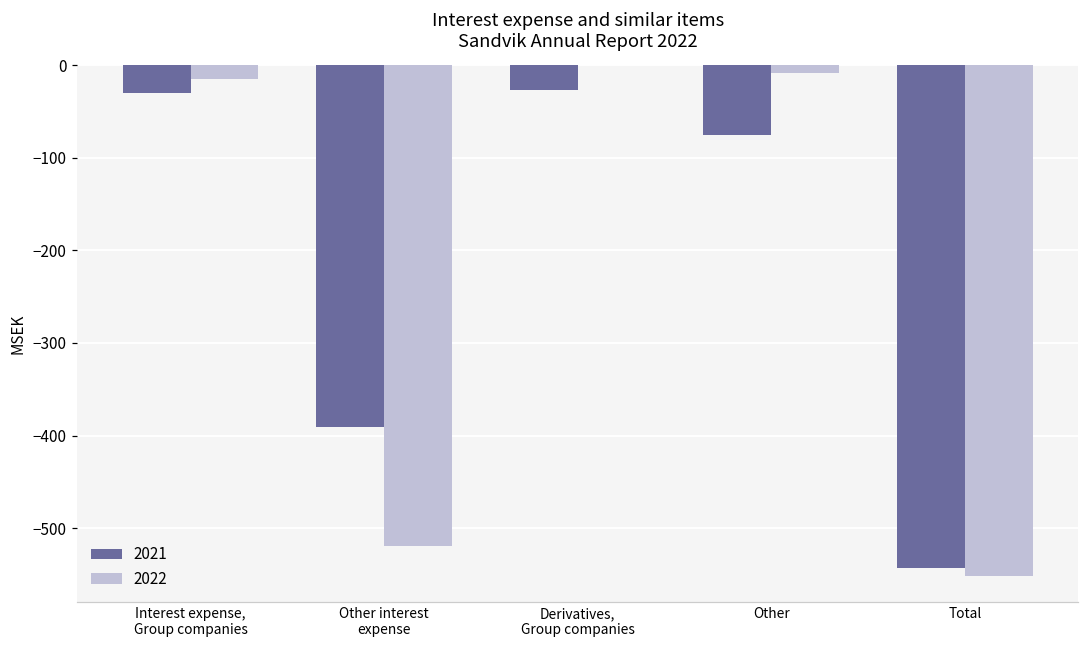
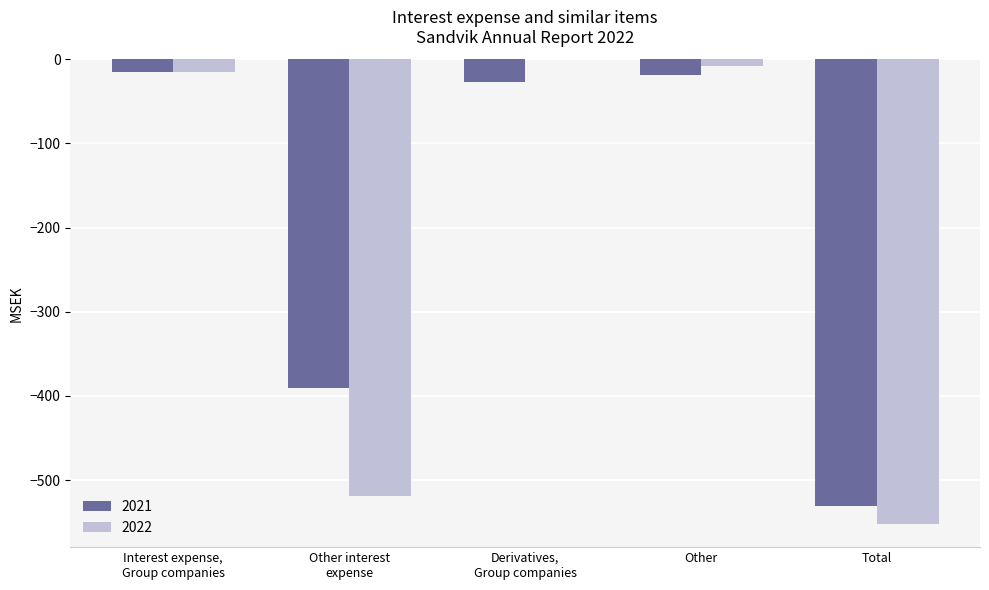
  {
    "2021": {
-     "Interest expense, Group companies": -30,
+     "Interest expense, Group companies": -20,
      "Other interest expense": -390,
      "Derivatives, Group companies": -30,
-     "Other": -80,
-     "Total": -540
+     "Other": -20,
+     "Total": -530
    },
    "2022": {
      "Interest expense, Group companies": -20,
      "Other interest expense": -520,
      "Derivatives, Group companies": 0,
      "Other": -10,
      "Total": -550
    }
  }
